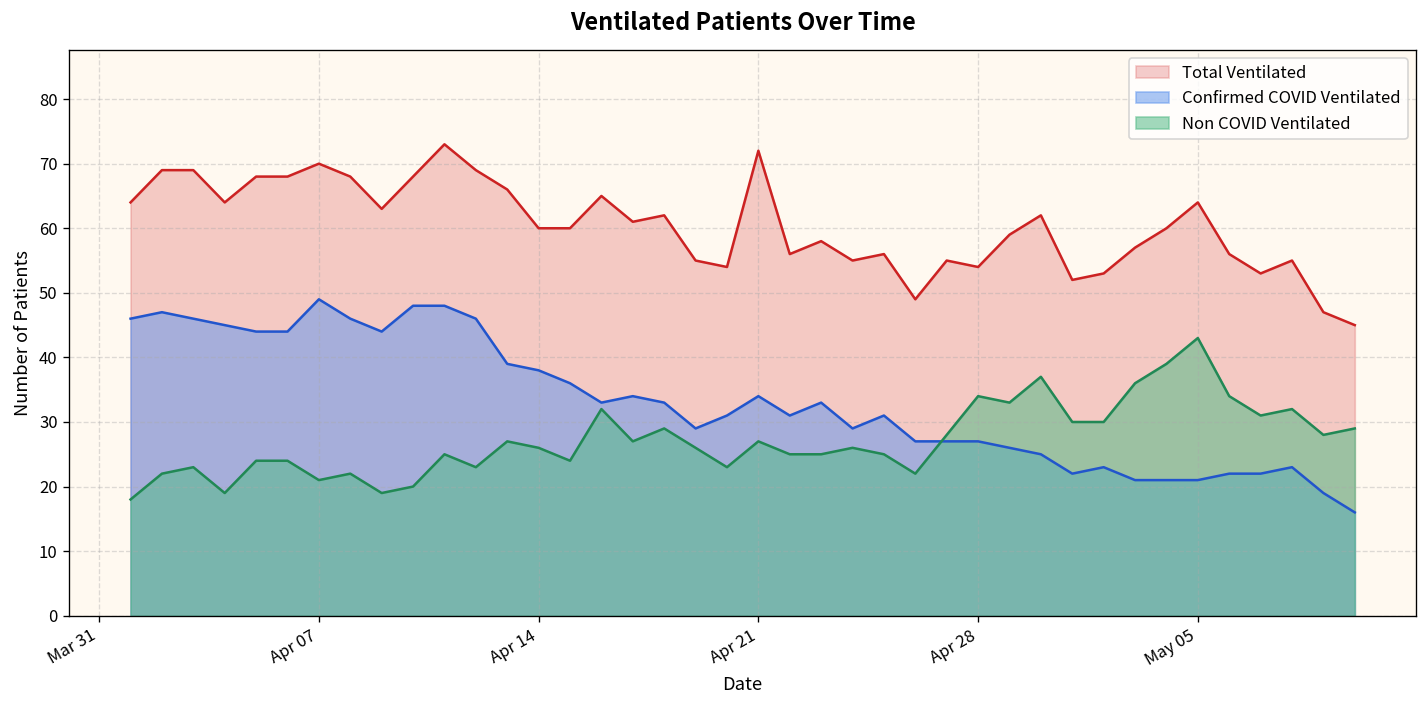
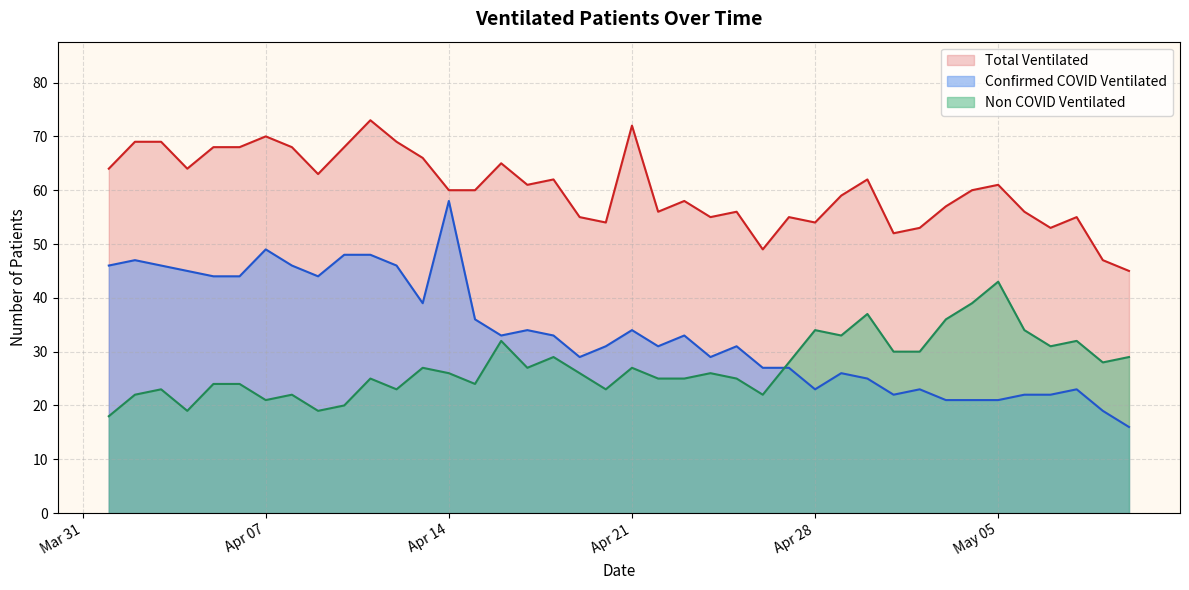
  {
    "Total Ventilated": {
      "Apr 07": 70,
      "Apr 14": 60,
      "Apr 21": 72,
      "Apr 28": 54,
-     "May 05": 64
+     "May 05": 61
    },
    "Confirmed COVID Ventilated": {
      "Apr 07": 49,
-     "Apr 14": 38,
+     "Apr 14": 58,
      "Apr 21": 34,
-     "Apr 28": 27,
+     "Apr 28": 23,
      "May 05": 21
    },
    "Non COVID Ventilated": {
      "Apr 07": 21,
      "Apr 14": 26,
      "Apr 21": 27,
      "Apr 28": 34,
      "May 05": 43
    }
  }
